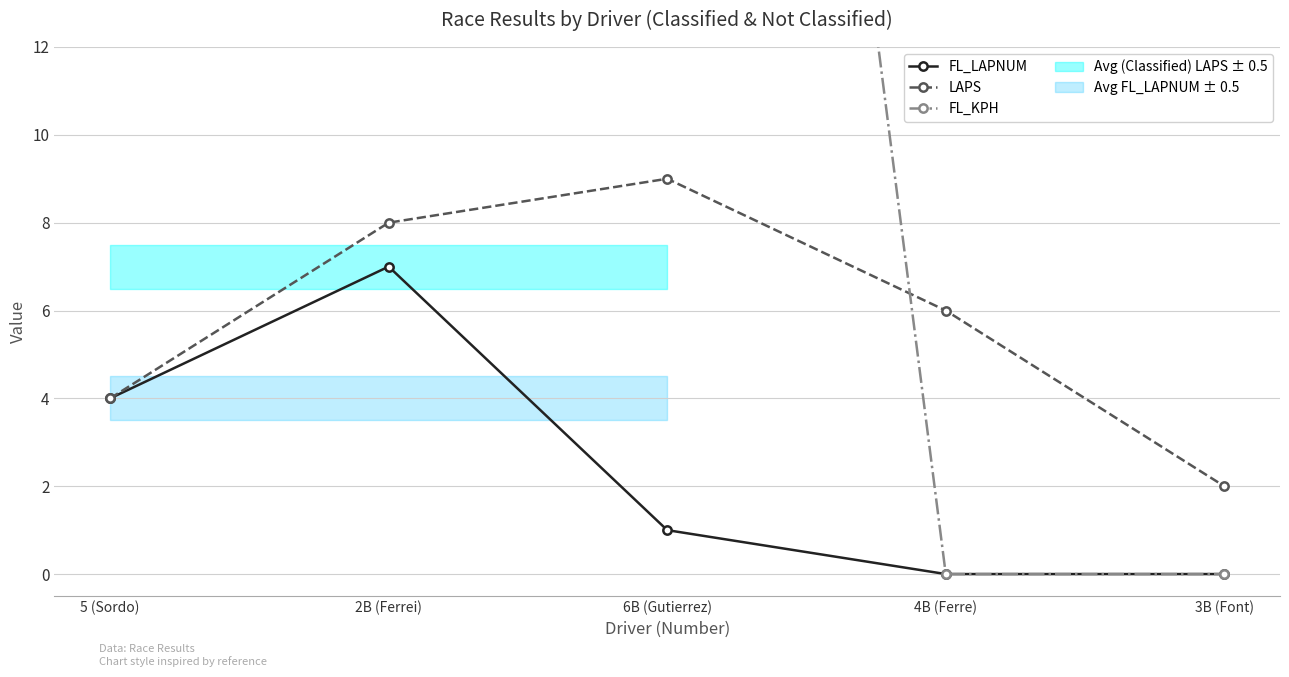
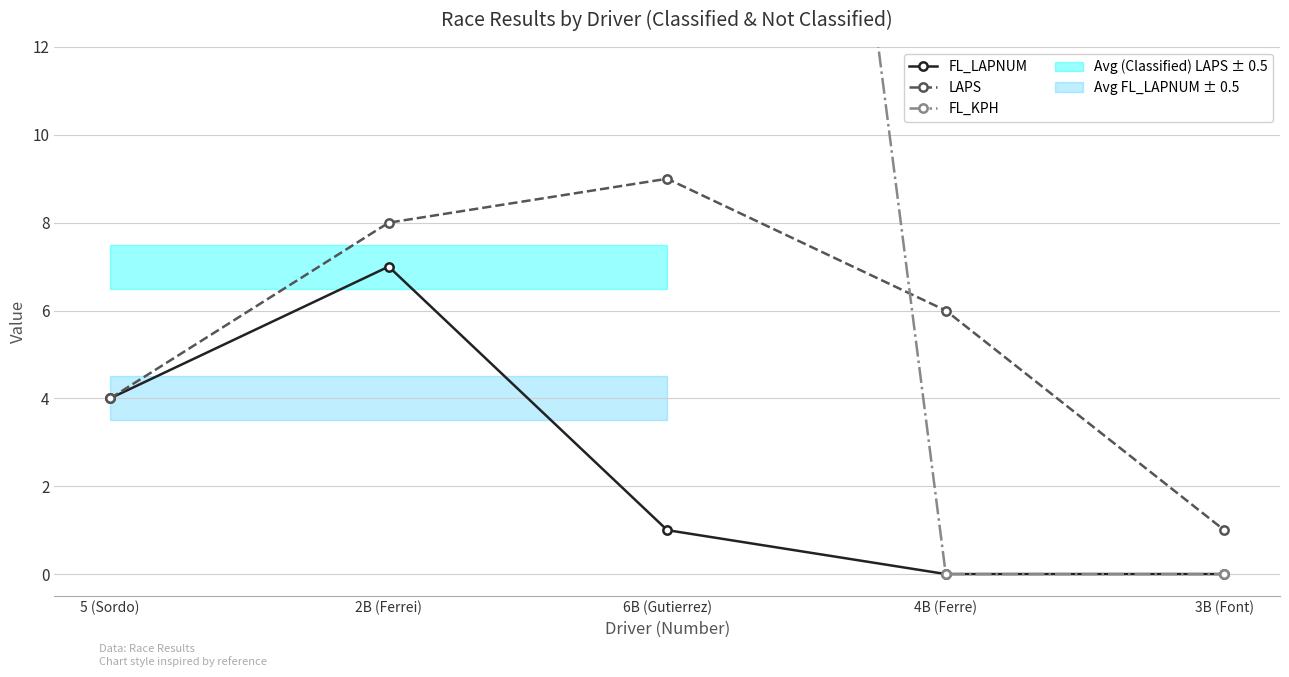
  {
    "Avg (Classified) LAPS ± 0.5": {
      "5 (Sordo)": 7.5,
      "2B (Ferrei)": 7.5,
      "6B (Gutierrez)": 7.5
    },
    "FL_LAPNUM": {
      "2B (Ferrei)": 7,
      "6B (Gutierrez)": 1
    },
    "Avg FL_LAPNUM ± 0.5": {
      "5 (Sordo)": 4.5,
      "2B (Ferrei)": 4.5,
      "6B (Gutierrez)": 4.5
    },
    "LAPS": {
      "2B (Ferrei)": 8,
      "6B (Gutierrez)": 9,
      "4B (Ferre)": 6,
-     "3B (Font)": 2
+     "3B (Font)": 1
    }
  }
